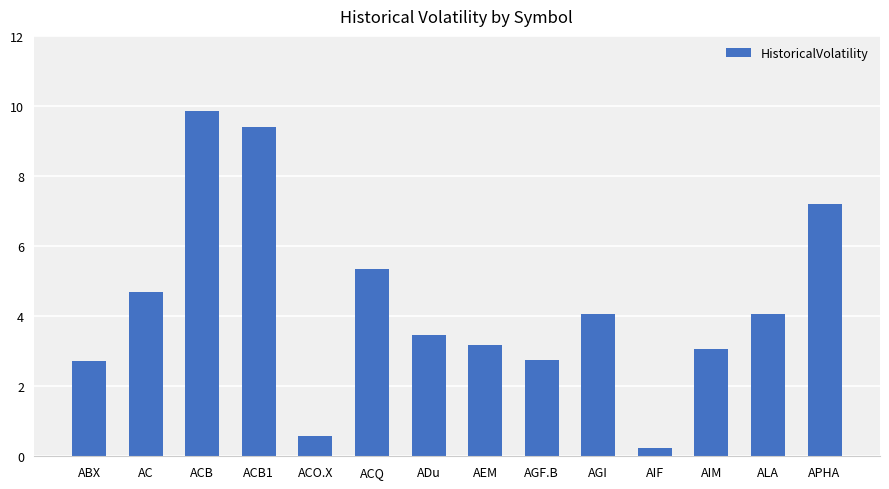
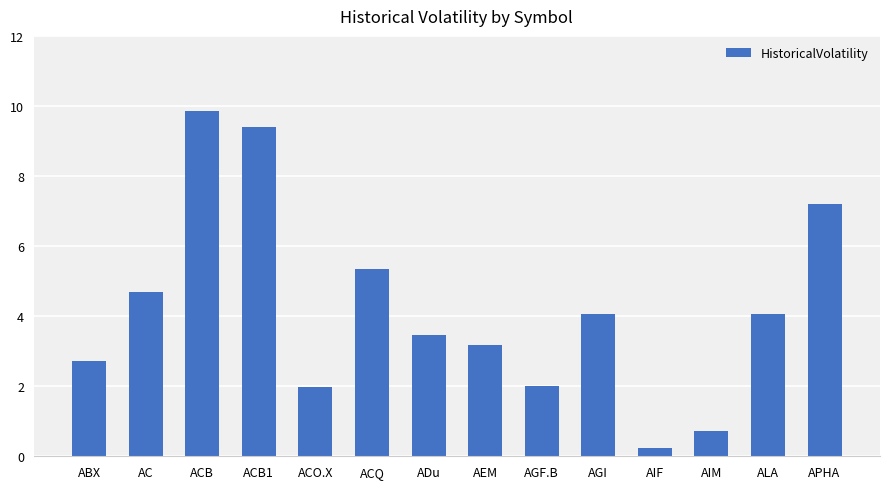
  {
    "ABX": 2.7,
    "AC": 4.7,
    "ACB": 9.8,
    "ACB1": 9.4,
-   "ACO.X": 0.6,
+   "ACO.X": 2.0,
    "ACQ": 5.4,
    "ADu": 3.5,
    "AEM": 3.2,
-   "AGF.B": 2.7,
+   "AGF.B": 2.0,
    "AGI": 4.1,
    "AIF": 0.2,
-   "AIM": 3.1,
+   "AIM": 0.7,
    "ALA": 4.0,
    "APHA": 7.2
  }
